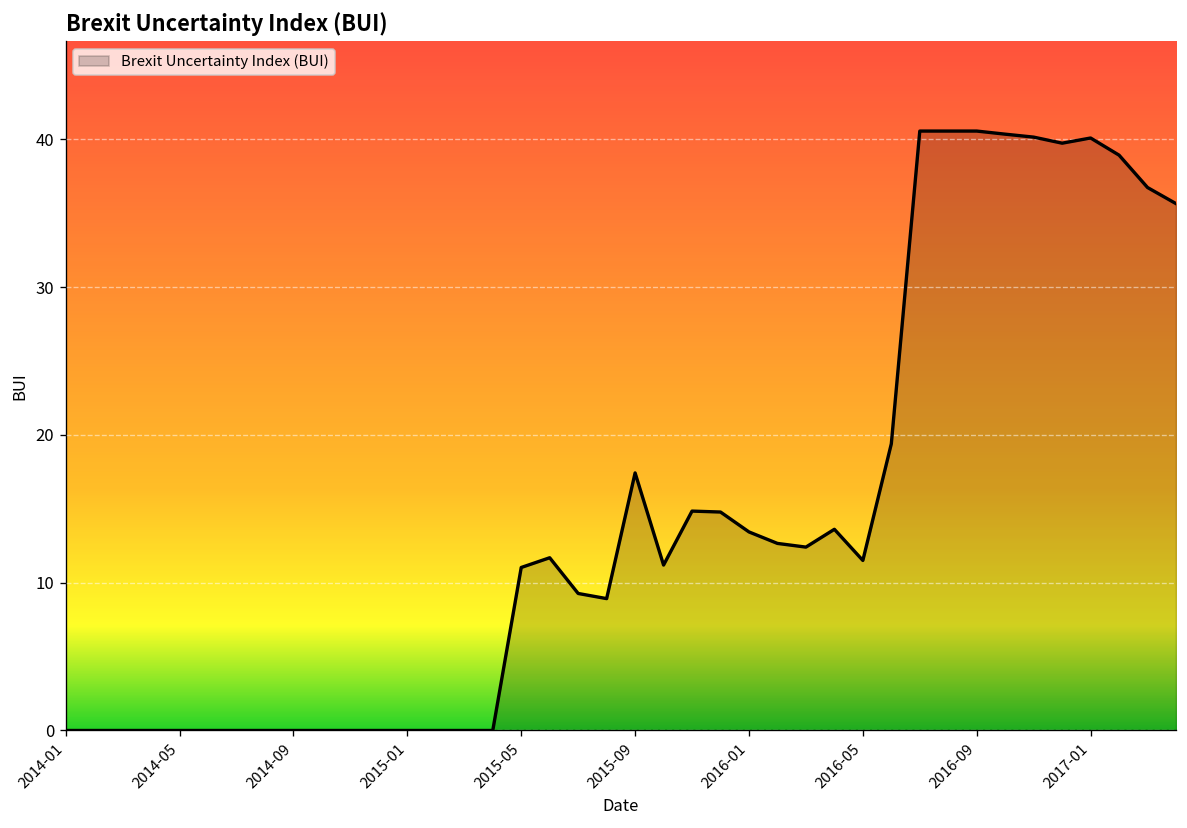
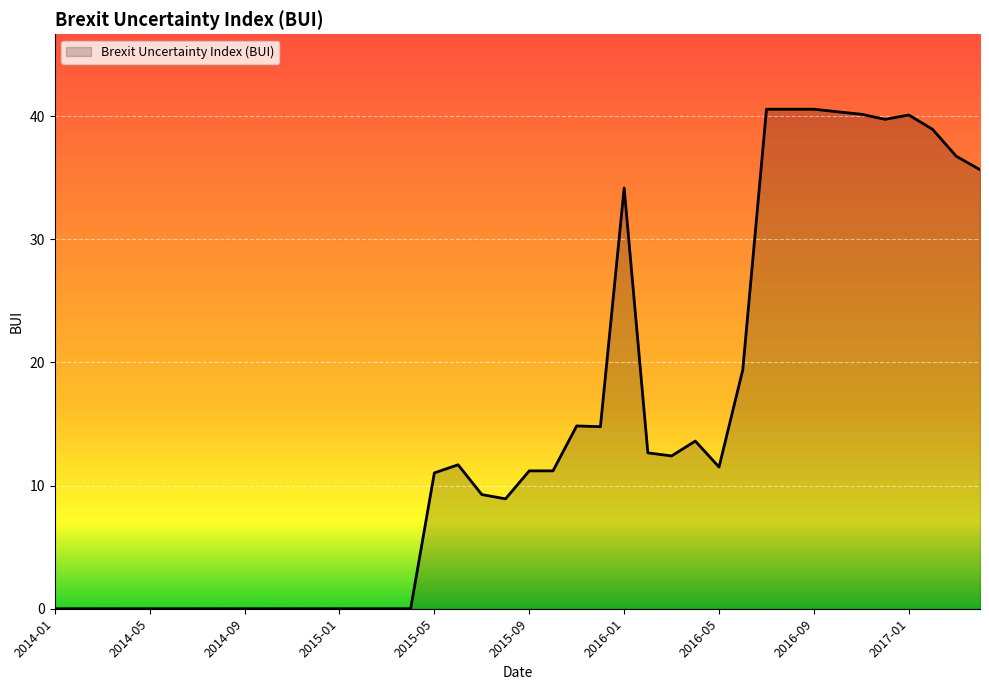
  {
    "2014-01": 0.0,
    "2014-05": 0.0,
    "2014-09": 0.0,
    "2015-01": 0.0,
    "2015-05": 11.0,
-   "2015-09": 17.4,
-   "2016-01": 13.4,
+   "2015-09": 11.2,
+   "2016-01": 34.2,
    "2016-05": 11.5,
    "2016-09": 40.6,
    "2017-01": 40.1
  }
